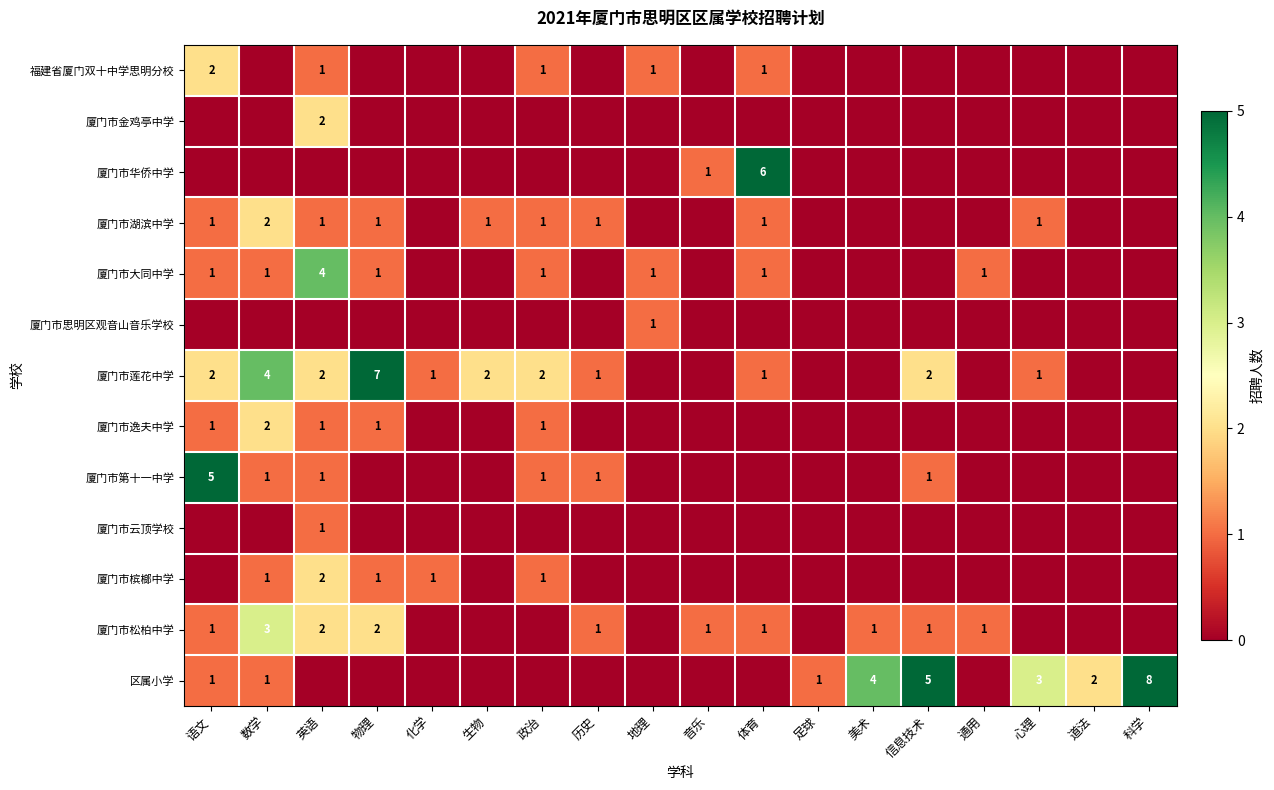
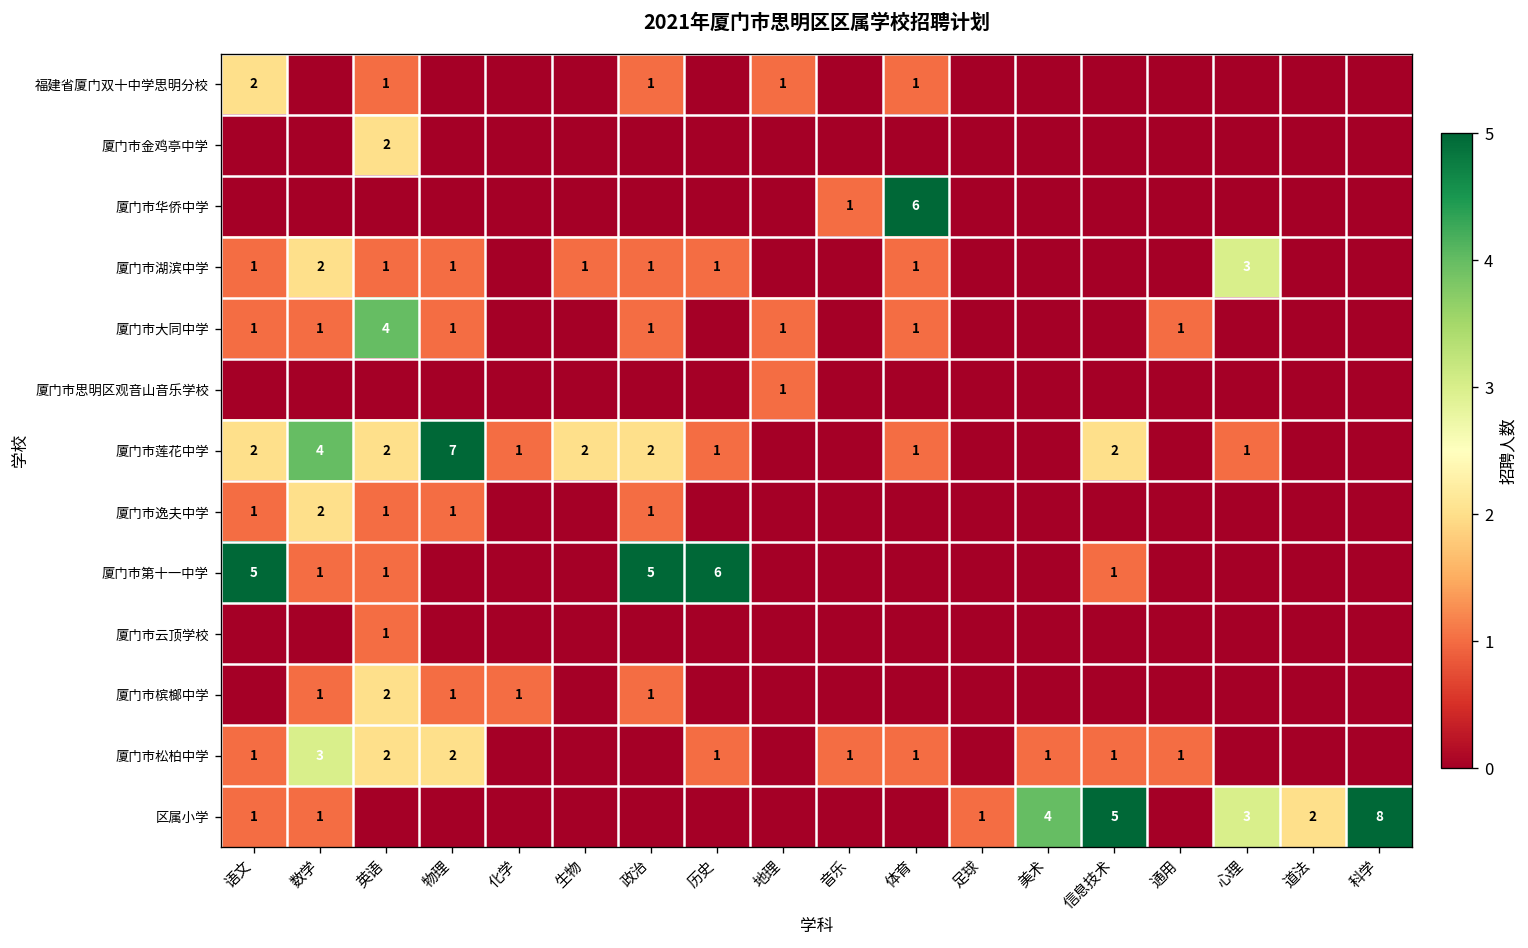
  {
    "福建省厦门双十中学思明分校": {
      "语文": 2,
      "英语": 1,
      "政治": 1,
      "地理": 1,
      "体育": 1
    },
    "厦门市金鸡亭中学": {
      "英语": 2
    },
    "厦门市华侨中学": {
      "音乐": 1,
      "体育": 6
    },
    "厦门市湖滨中学": {
      "语文": 1,
      "数学": 2,
      "英语": 1,
      "物理": 1,
      "生物": 1,
      "政治": 1,
      "历史": 1,
      "体育": 1,
-     "心理": 1
+     "心理": 3
    },
    "厦门市大同中学": {
      "语文": 1,
      "数学": 1,
      "英语": 4,
      "物理": 1,
      "政治": 1,
      "地理": 1,
      "体育": 1,
      "通用": 1
    },
    "厦门市思明区观音山音乐学校": {
      "地理": 1
    },
    "厦门市莲花中学": {
      "语文": 2,
      "数学": 4,
      "英语": 2,
      "物理": 7,
      "化学": 1,
      "生物": 2,
      "政治": 2,
      "历史": 1,
      "体育": 1,
      "信息技术": 2,
      "心理": 1
    },
    "厦门市逸夫中学": {
      "语文": 1,
      "数学": 2,
      "英语": 1,
      "物理": 1,
      "政治": 1
    },
    "厦门市第十一中学": {
      "语文": 5,
      "数学": 1,
      "英语": 1,
-     "政治": 1,
-     "历史": 1,
+     "政治": 5,
+     "历史": 6,
      "信息技术": 1
    },
    "厦门市云顶学校": {
      "英语": 1
    },
    "厦门市槟榔中学": {
      "数学": 1,
      "英语": 2,
      "物理": 1,
      "化学": 1,
      "政治": 1
    },
    "厦门市松柏中学": {
      "语文": 1,
      "数学": 3,
      "英语": 2,
      "物理": 2,
      "历史": 1,
      "音乐": 1,
      "体育": 1,
      "美术": 1,
      "信息技术": 1,
      "通用": 1
    },
    "区属小学": {
      "语文": 1,
      "数学": 1,
      "足球": 1,
      "美术": 4,
      "信息技术": 5,
      "心理": 3,
      "道法": 2,
      "科学": 8
    }
  }
